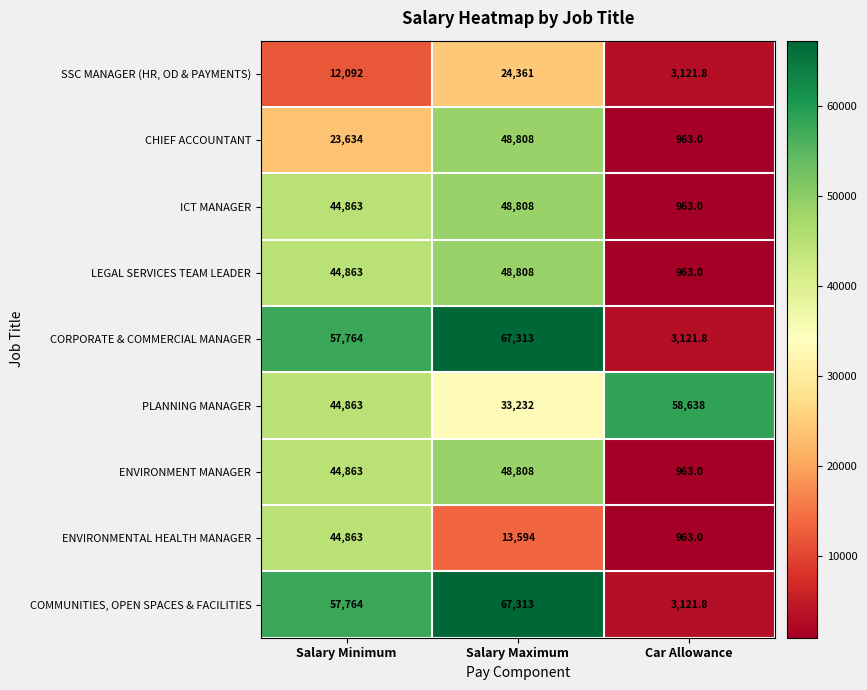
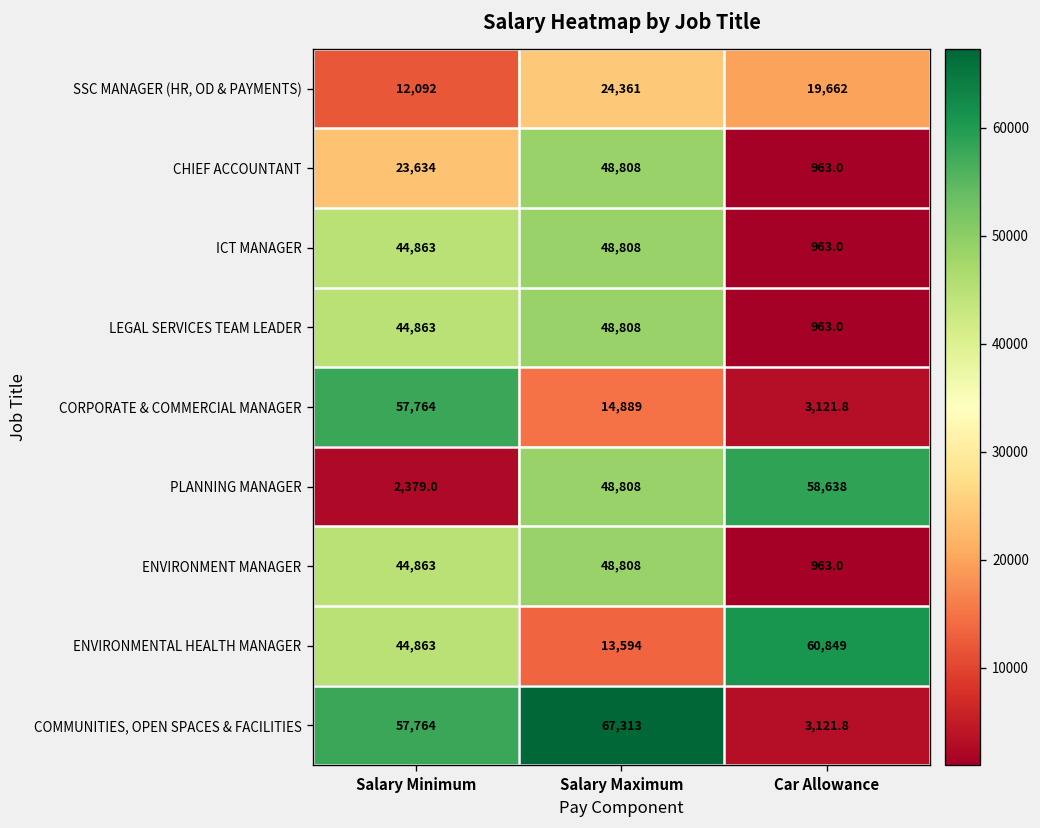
  {
    "SSC MANAGER (HR, OD & PAYMENTS)": {
      "Salary Minimum": "12,092",
      "Salary Maximum": "24,361",
-     "Car Allowance": "3,121.8"
+     "Car Allowance": "19,662"
    },
    "CHIEF ACCOUNTANT": {
      "Salary Minimum": "23,634",
      "Salary Maximum": "48,808",
      "Car Allowance": "963.0"
    },
    "ICT MANAGER": {
      "Salary Minimum": "44,863",
      "Salary Maximum": "48,808",
      "Car Allowance": "963.0"
    },
    "LEGAL SERVICES TEAM LEADER": {
      "Salary Minimum": "44,863",
      "Salary Maximum": "48,808",
      "Car Allowance": "963.0"
    },
    "CORPORATE & COMMERCIAL MANAGER": {
      "Salary Minimum": "57,764",
-     "Salary Maximum": "67,313",
+     "Salary Maximum": "14,889",
      "Car Allowance": "3,121.8"
    },
    "PLANNING MANAGER": {
-     "Salary Minimum": "44,863",
-     "Salary Maximum": "33,232",
+     "Salary Minimum": "2,379.0",
+     "Salary Maximum": "48,808",
      "Car Allowance": "58,638"
    },
    "ENVIRONMENT MANAGER": {
      "Salary Minimum": "44,863",
      "Salary Maximum": "48,808",
      "Car Allowance": "963.0"
    },
    "ENVIRONMENTAL HEALTH MANAGER": {
      "Salary Minimum": "44,863",
      "Salary Maximum": "13,594",
-     "Car Allowance": "963.0"
+     "Car Allowance": "60,849"
    },
    "COMMUNITIES, OPEN SPACES & FACILITIES": {
      "Salary Minimum": "57,764",
      "Salary Maximum": "67,313",
      "Car Allowance": "3,121.8"
    }
  }
